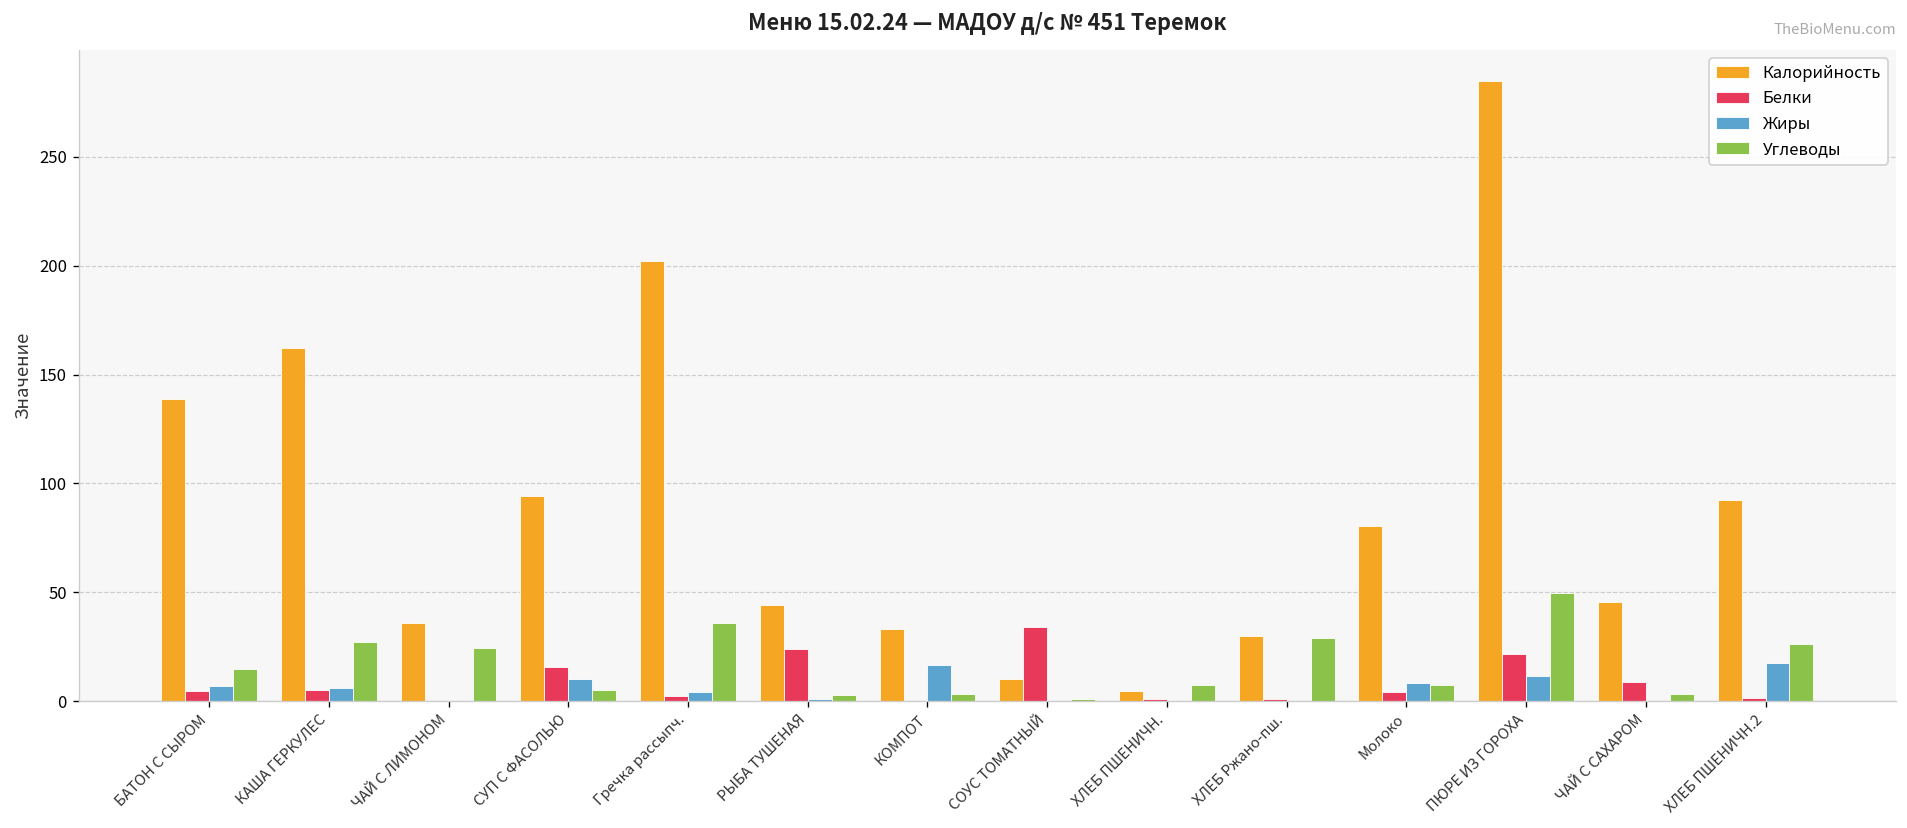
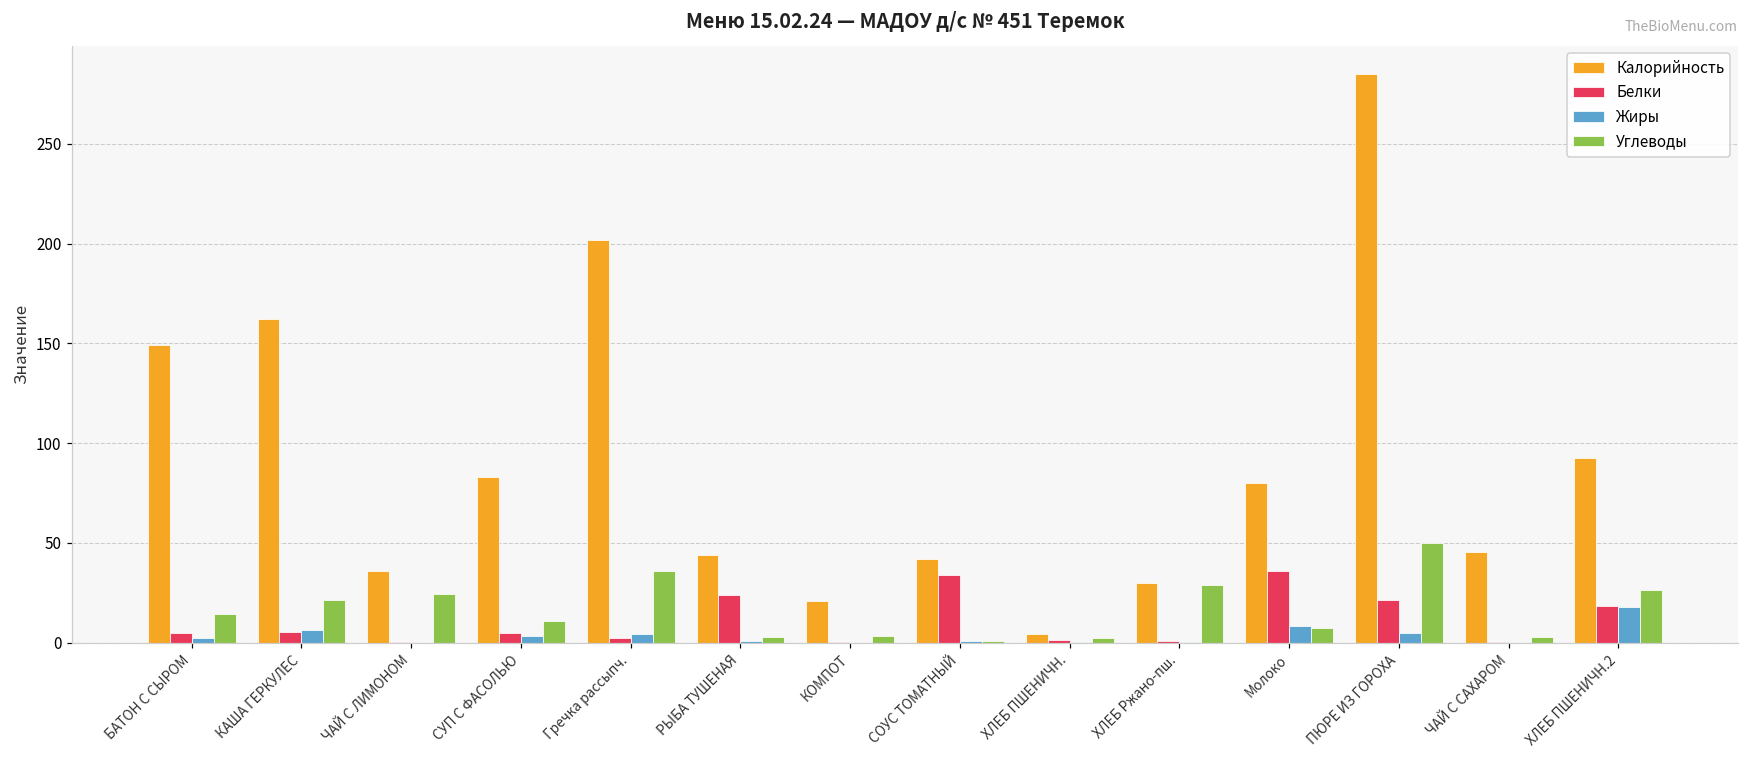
  {
    "Калорийность": {
-     "БАТОН С СЫРОМ": 139,
+     "БАТОН С СЫРОМ": 149,
      "КАША ГЕРКУЛЕС": 162,
      "ЧАЙ С ЛИМОНОМ": 36,
-     "СУП С ФАСОЛЬЮ": 94,
+     "СУП С ФАСОЛЬЮ": 83,
      "Гречка рассыпч.": 202,
      "РЫБА ТУШЕНАЯ": 44,
-     "КОМПОТ": 33,
-     "СОУС ТОМАТНЫЙ": 10,
+     "КОМПОТ": 21,
+     "СОУС ТОМАТНЫЙ": 42,
      "ХЛЕБ ПШЕНИЧН.": 5,
      "ХЛЕБ Ржано-пш.": 30,
      "Молоко": 80,
      "ПЮРЕ ИЗ ГОРОХА": 285,
      "ЧАЙ С САХАРОМ": 46,
      "ХЛЕБ ПШЕНИЧН.2": 93
    },
    "Белки": {
      "БАТОН С СЫРОМ": 5,
      "КАША ГЕРКУЛЕС": 5,
-     "СУП С ФАСОЛЬЮ": 16,
+     "СУП С ФАСОЛЬЮ": 5,
      "Гречка рассыпч.": 2,
      "РЫБА ТУШЕНАЯ": 24,
      "СОУС ТОМАТНЫЙ": 34,
-     "Молоко": 4,
+     "Молоко": 36,
      "ПЮРЕ ИЗ ГОРОХА": 21,
-     "ЧАЙ С САХАРОМ": 9,
-     "ХЛЕБ ПШЕНИЧН.2": 2
+     "ЧАЙ С САХАРОМ": 0,
+     "ХЛЕБ ПШЕНИЧН.2": 18
    },
    "Жиры": {
-     "БАТОН С СЫРОМ": 7,
+     "БАТОН С СЫРОМ": 2,
      "КАША ГЕРКУЛЕС": 6,
-     "СУП С ФАСОЛЬЮ": 10,
+     "СУП С ФАСОЛЬЮ": 3,
      "Гречка рассыпч.": 4,
-     "КОМПОТ": 16,
+     "КОМПОТ": 0,
      "Молоко": 9,
-     "ПЮРЕ ИЗ ГОРОХА": 11,
+     "ПЮРЕ ИЗ ГОРОХА": 5,
      "ХЛЕБ ПШЕНИЧН.2": 18
    },
    "Углеводы": {
      "БАТОН С СЫРОМ": 15,
-     "КАША ГЕРКУЛЕС": 27,
+     "КАША ГЕРКУЛЕС": 21,
      "ЧАЙ С ЛИМОНОМ": 24,
-     "СУП С ФАСОЛЬЮ": 5,
+     "СУП С ФАСОЛЬЮ": 11,
      "Гречка рассыпч.": 36,
      "РЫБА ТУШЕНАЯ": 3,
      "КОМПОТ": 3,
-     "ХЛЕБ ПШЕНИЧН.": 7,
+     "ХЛЕБ ПШЕНИЧН.": 2,
      "ХЛЕБ Ржано-пш.": 29,
      "Молоко": 7,
      "ПЮРЕ ИЗ ГОРОХА": 50,
      "ЧАЙ С САХАРОМ": 3,
      "ХЛЕБ ПШЕНИЧН.2": 26
    }
  }
